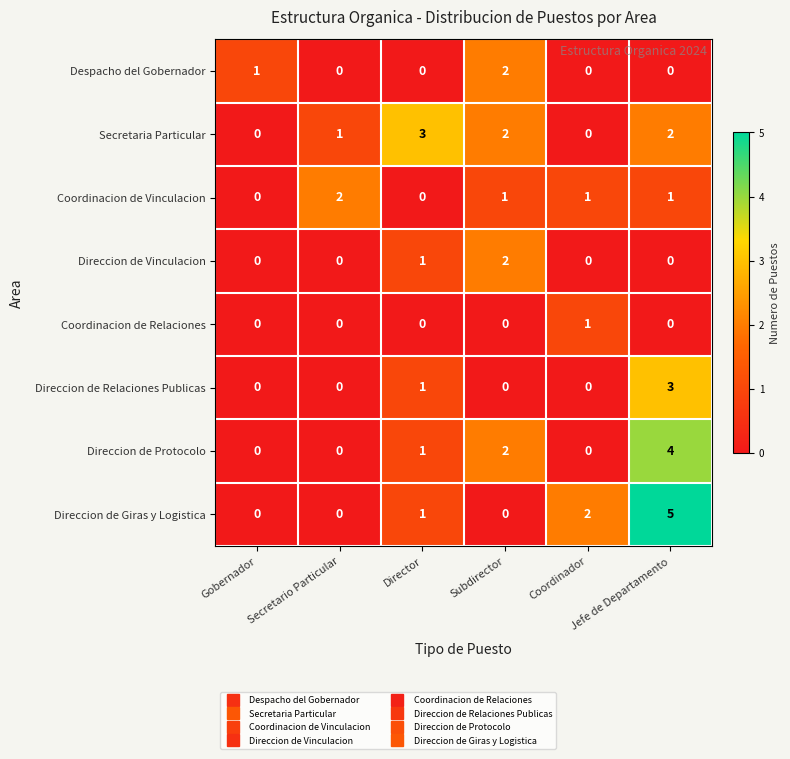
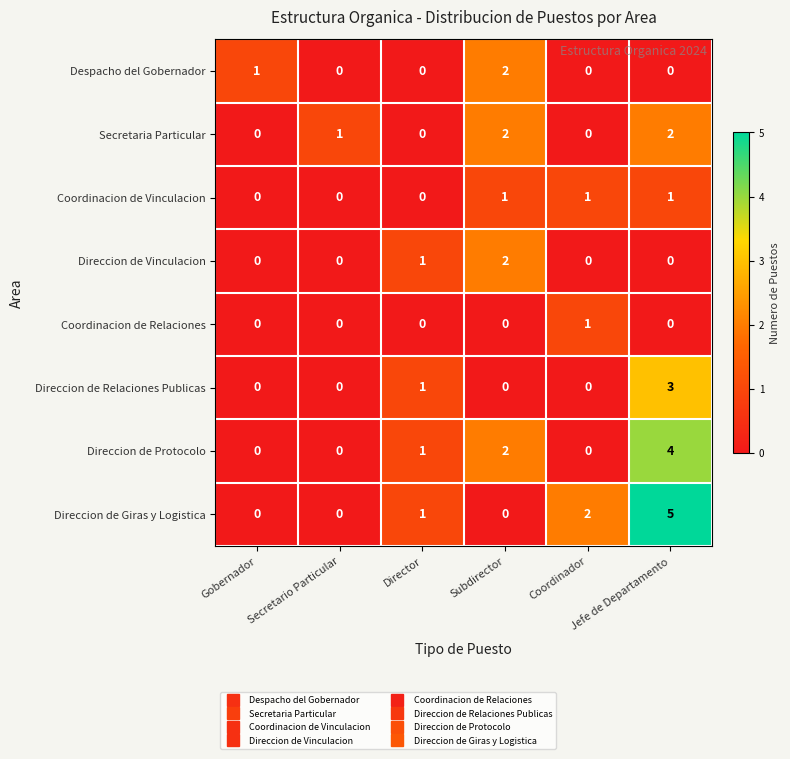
  {
    "Despacho del Gobernador": {
      "Gobernador": 1,
      "Secretario Particular": 0,
      "Director": 0,
      "Subdirector": 2,
      "Coordinador": 0
    },
    "Secretaria Particular": {
      "Gobernador": 0,
      "Secretario Particular": 1,
-     "Director": 3,
+     "Director": 0,
      "Subdirector": 2,
      "Coordinador": 0,
      "Jefe de Departamento": 2
    },
    "Coordinacion de Vinculacion": {
      "Gobernador": 0,
-     "Secretario Particular": 2,
+     "Secretario Particular": 0,
      "Director": 0,
      "Subdirector": 1,
      "Coordinador": 1,
      "Jefe de Departamento": 1
    },
    "Direccion de Vinculacion": {
      "Gobernador": 0,
      "Secretario Particular": 0,
      "Director": 1,
      "Subdirector": 2,
      "Coordinador": 0,
      "Jefe de Departamento": 0
    },
    "Coordinacion de Relaciones": {
      "Gobernador": 0,
      "Secretario Particular": 0,
      "Director": 0,
      "Subdirector": 0,
      "Coordinador": 1,
      "Jefe de Departamento": 0
    },
    "Direccion de Relaciones Publicas": {
      "Gobernador": 0,
      "Secretario Particular": 0,
      "Director": 1,
      "Subdirector": 0,
      "Coordinador": 0,
      "Jefe de Departamento": 3
    },
    "Direccion de Protocolo": {
      "Gobernador": 0,
      "Secretario Particular": 0,
      "Director": 1,
      "Subdirector": 2,
      "Coordinador": 0,
      "Jefe de Departamento": 4
    },
    "Direccion de Giras y Logistica": {
      "Gobernador": 0,
      "Secretario Particular": 0,
      "Director": 1,
      "Subdirector": 0,
      "Coordinador": 2,
      "Jefe de Departamento": 5
    }
  }
